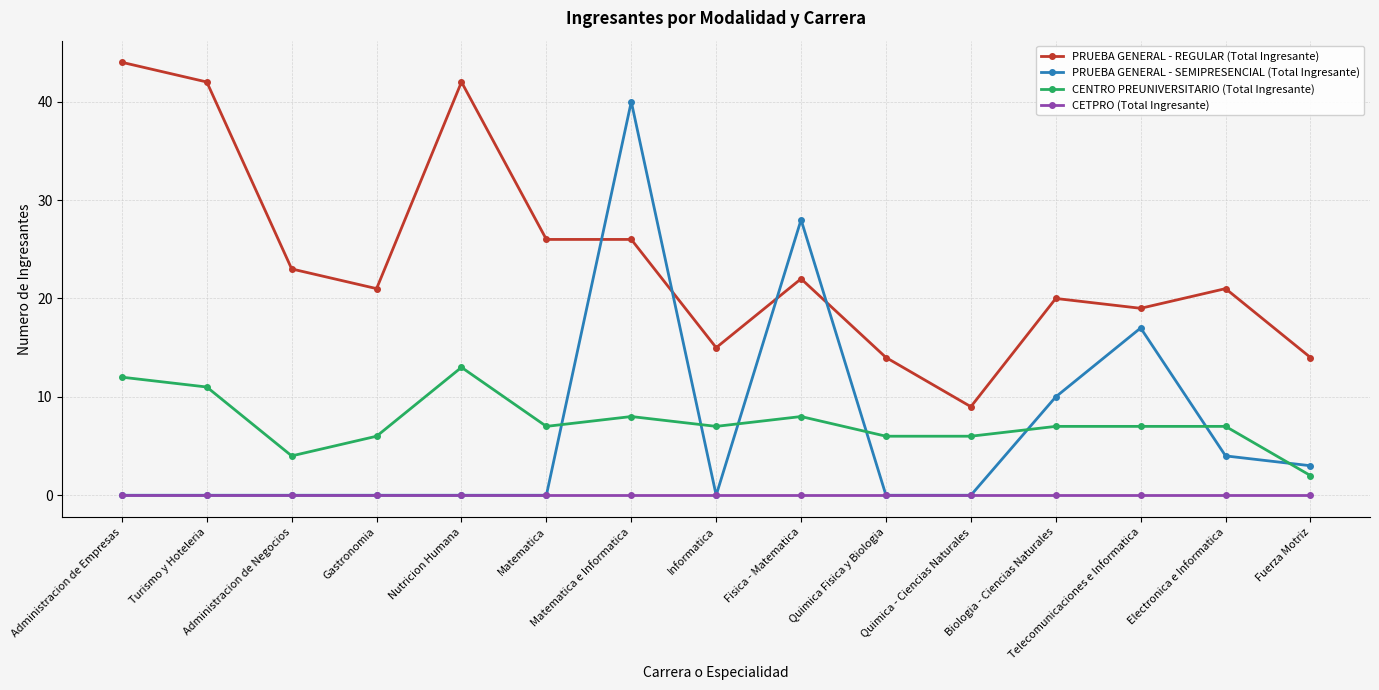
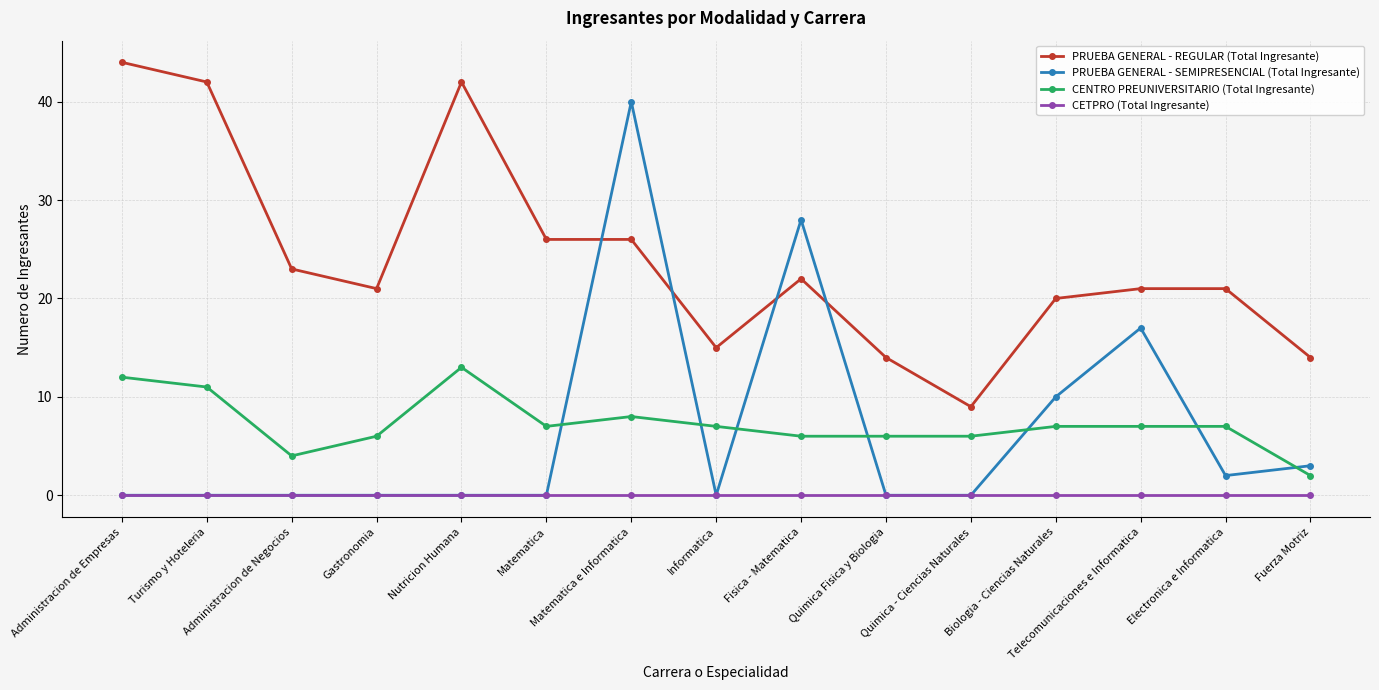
  {
    "PRUEBA GENERAL - REGULAR (Total Ingresante)": {
      "Administracion de Empresas": 44,
      "Turismo y Hoteleria": 42,
      "Administracion de Negocios": 23,
      "Gastronomia": 21,
      "Nutricion Humana": 42,
      "Matematica": 26,
      "Matematica e Informatica": 26,
      "Informatica": 15,
      "Fisica - Matematica": 22,
      "Quimica Fisica y Biologia": 14,
      "Quimica - Ciencias Naturales": 9,
      "Biologia - Ciencias Naturales": 20,
-     "Telecomunicaciones e Informatica": 19,
+     "Telecomunicaciones e Informatica": 21,
      "Electronica e Informatica": 21,
      "Fuerza Motriz": 14
    },
    "PRUEBA GENERAL - SEMIPRESENCIAL (Total Ingresante)": {
      "Matematica e Informatica": 40,
      "Fisica - Matematica": 28,
      "Biologia - Ciencias Naturales": 10,
      "Telecomunicaciones e Informatica": 17,
-     "Electronica e Informatica": 4,
+     "Electronica e Informatica": 2,
      "Fuerza Motriz": 3
    },
    "CENTRO PREUNIVERSITARIO (Total Ingresante)": {
      "Administracion de Empresas": 12,
      "Turismo y Hoteleria": 11,
      "Administracion de Negocios": 4,
      "Gastronomia": 6,
      "Nutricion Humana": 13,
      "Matematica": 7,
      "Matematica e Informatica": 8,
      "Informatica": 7,
-     "Fisica - Matematica": 8,
+     "Fisica - Matematica": 6,
      "Quimica Fisica y Biologia": 6,
      "Quimica - Ciencias Naturales": 6,
      "Biologia - Ciencias Naturales": 7,
      "Telecomunicaciones e Informatica": 7,
      "Electronica e Informatica": 7,
      "Fuerza Motriz": 2
    },
    "CETPRO (Total Ingresante)": {
      "Matematica e Informatica": 0,
      "Fisica - Matematica": 0,
      "Biologia - Ciencias Naturales": 0,
      "Telecomunicaciones e Informatica": 0,
      "Electronica e Informatica": 0,
      "Fuerza Motriz": 0
    }
  }
